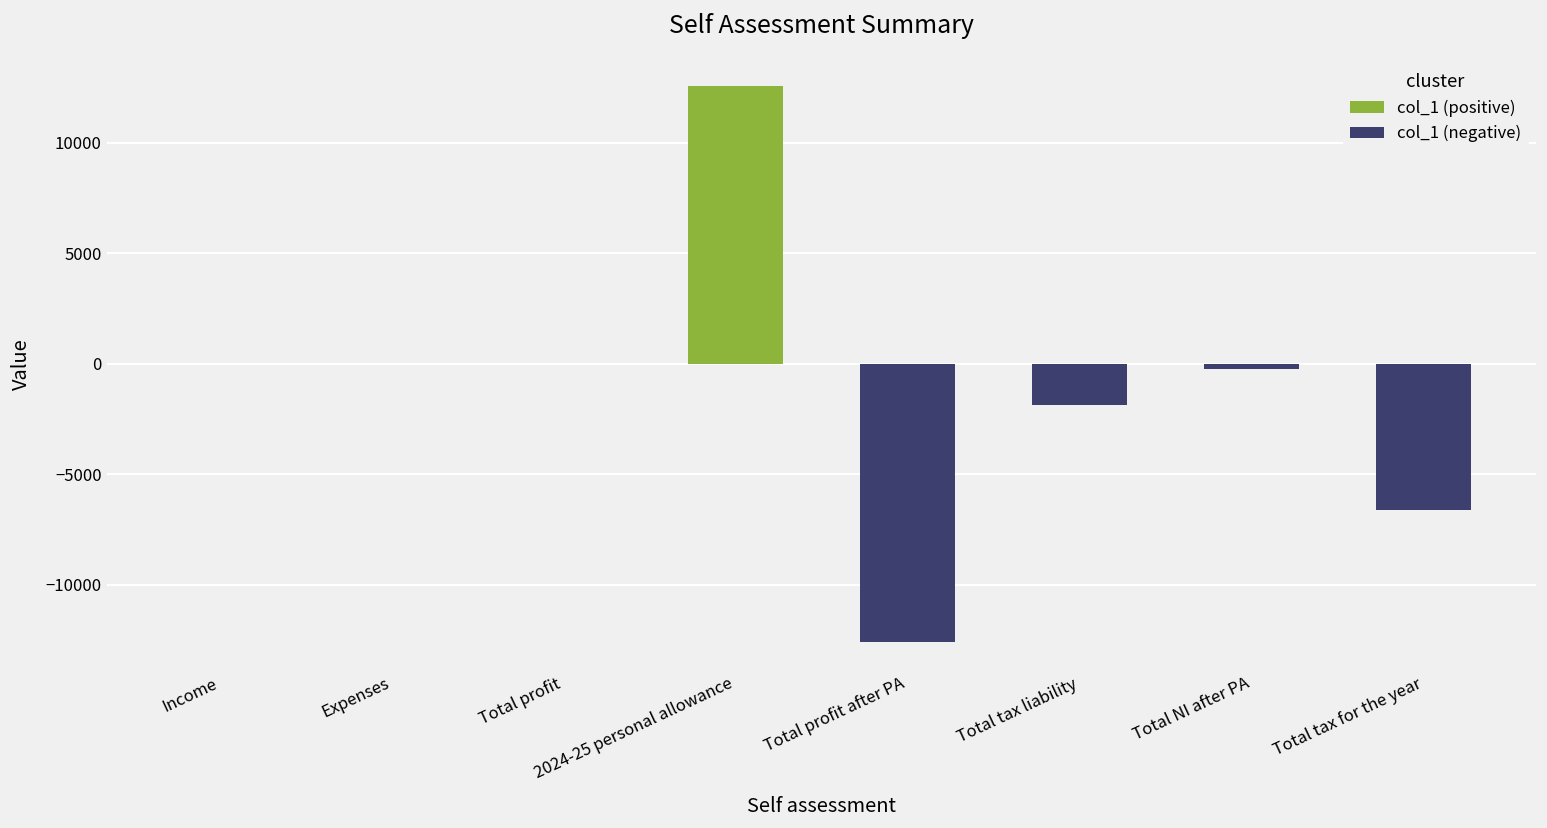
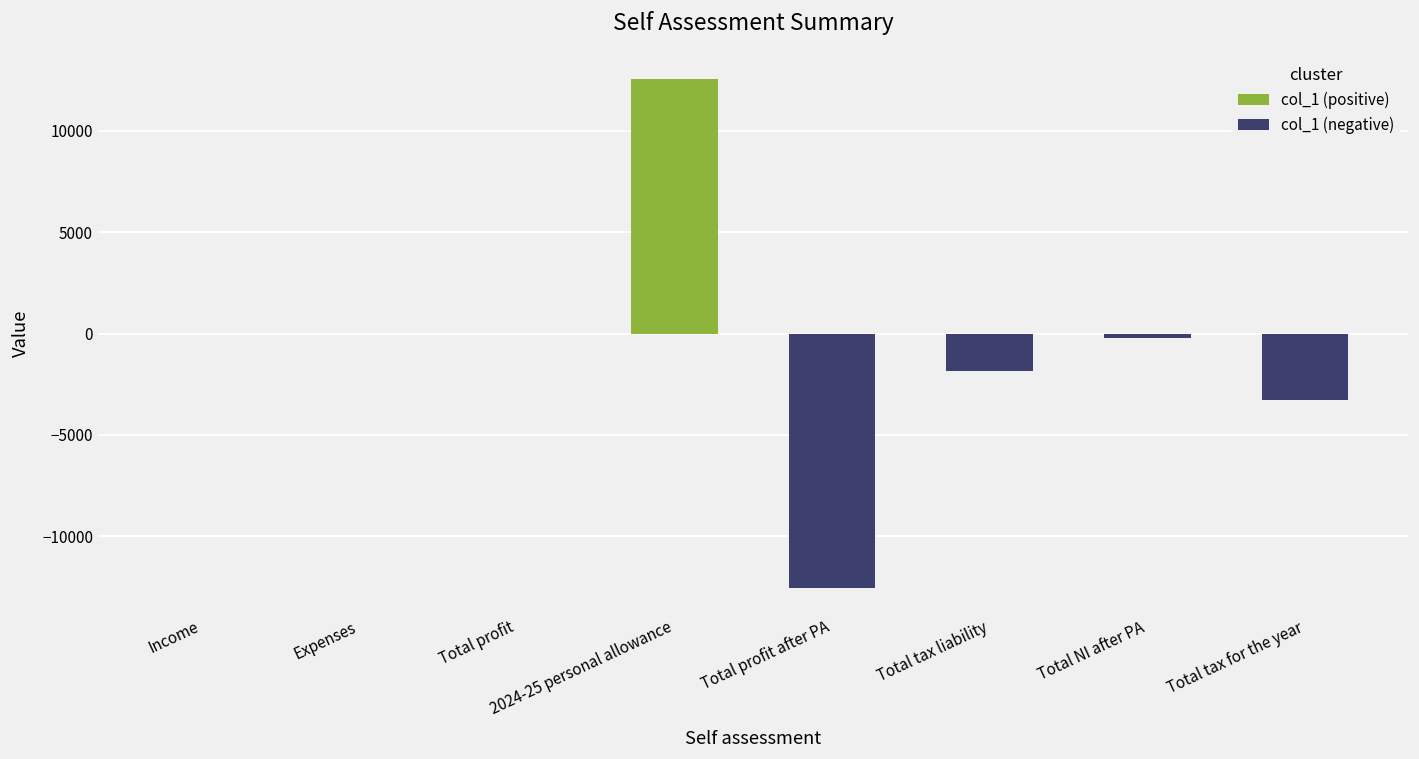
  {
    "col_1 (positive)": {
      "Income": 0,
      "Expenses": 0,
      "Total profit": 0,
      "2024-25 personal allowance": 12600
    },
    "col_1 (negative)": {
      "Total profit after PA": -12600,
      "Total tax liability": -1900,
      "Total NI after PA": -200,
-     "Total tax for the year": -6600
+     "Total tax for the year": -3300
    }
  }
